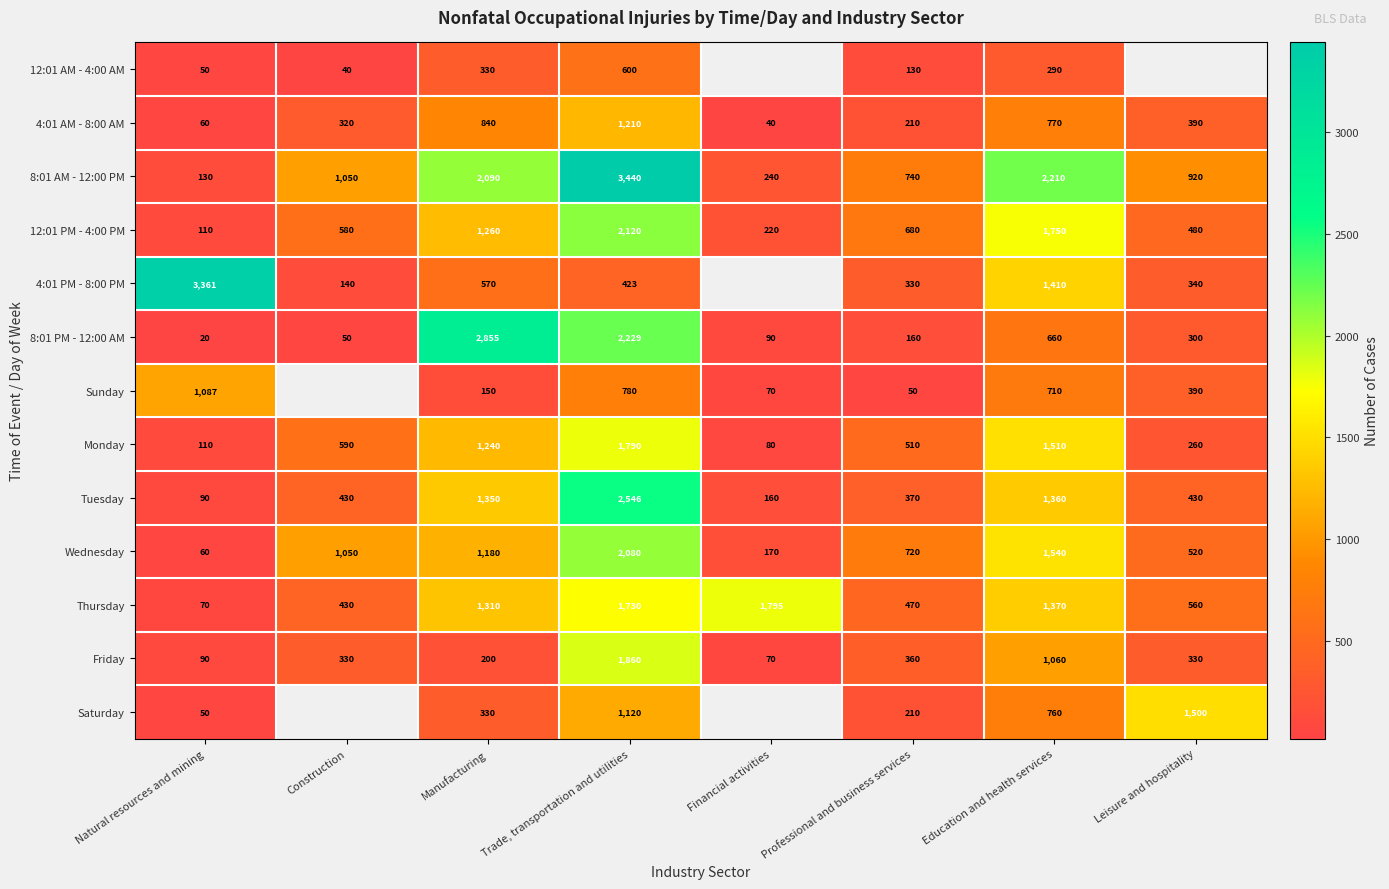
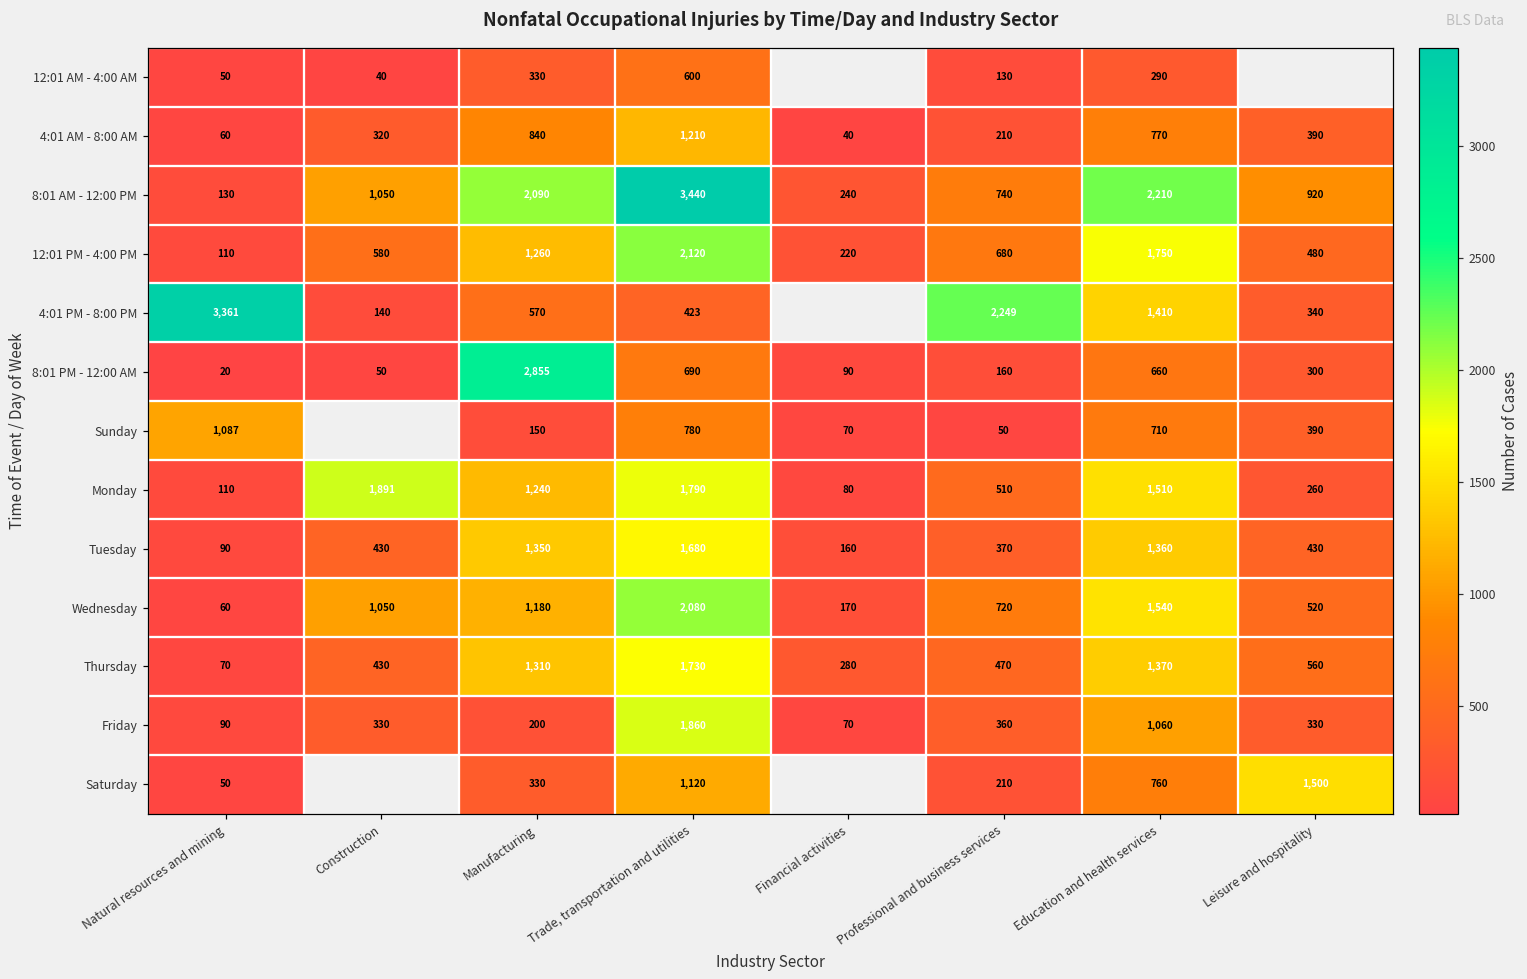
  {
    "12:01 AM - 4:00 AM": {
      "Natural resources and mining": "50",
      "Construction": "40",
      "Manufacturing": "330",
      "Trade, transportation and utilities": "600",
      "Professional and business services": "130",
      "Education and health services": "290"
    },
    "4:01 AM - 8:00 AM": {
      "Natural resources and mining": "60",
      "Construction": "320",
      "Manufacturing": "840",
      "Trade, transportation and utilities": "1,210",
      "Financial activities": "40",
      "Professional and business services": "210",
      "Education and health services": "770",
      "Leisure and hospitality": "390"
    },
    "8:01 AM - 12:00 PM": {
      "Natural resources and mining": "130",
      "Construction": "1,050",
      "Manufacturing": "2,090",
      "Trade, transportation and utilities": "3,440",
      "Financial activities": "240",
      "Professional and business services": "740",
      "Education and health services": "2,210",
      "Leisure and hospitality": "920"
    },
    "12:01 PM - 4:00 PM": {
      "Natural resources and mining": "110",
      "Construction": "580",
      "Manufacturing": "1,260",
      "Trade, transportation and utilities": "2,120",
      "Financial activities": "220",
      "Professional and business services": "680",
      "Education and health services": "1,750",
      "Leisure and hospitality": "480"
    },
    "4:01 PM - 8:00 PM": {
      "Natural resources and mining": "3,361",
      "Construction": "140",
      "Manufacturing": "570",
      "Trade, transportation and utilities": "423",
-     "Professional and business services": "330",
+     "Professional and business services": "2,249",
      "Education and health services": "1,410",
      "Leisure and hospitality": "340"
    },
    "8:01 PM - 12:00 AM": {
      "Natural resources and mining": "20",
      "Construction": "50",
      "Manufacturing": "2,855",
-     "Trade, transportation and utilities": "2,229",
+     "Trade, transportation and utilities": "690",
      "Financial activities": "90",
      "Professional and business services": "160",
      "Education and health services": "660",
      "Leisure and hospitality": "300"
    },
    "Sunday": {
      "Natural resources and mining": "1,087",
      "Manufacturing": "150",
      "Trade, transportation and utilities": "780",
      "Financial activities": "70",
      "Professional and business services": "50",
      "Education and health services": "710",
      "Leisure and hospitality": "390"
    },
    "Monday": {
      "Natural resources and mining": "110",
-     "Construction": "590",
+     "Construction": "1,891",
      "Manufacturing": "1,240",
      "Trade, transportation and utilities": "1,790",
      "Financial activities": "80",
      "Professional and business services": "510",
      "Education and health services": "1,510",
      "Leisure and hospitality": "260"
    },
    "Tuesday": {
      "Natural resources and mining": "90",
      "Construction": "430",
      "Manufacturing": "1,350",
-     "Trade, transportation and utilities": "2,546",
+     "Trade, transportation and utilities": "1,680",
      "Financial activities": "160",
      "Professional and business services": "370",
      "Education and health services": "1,360",
      "Leisure and hospitality": "430"
    },
    "Wednesday": {
      "Natural resources and mining": "60",
      "Construction": "1,050",
      "Manufacturing": "1,180",
      "Trade, transportation and utilities": "2,080",
      "Financial activities": "170",
      "Professional and business services": "720",
      "Education and health services": "1,540",
      "Leisure and hospitality": "520"
    },
    "Thursday": {
      "Natural resources and mining": "70",
      "Construction": "430",
      "Manufacturing": "1,310",
      "Trade, transportation and utilities": "1,730",
-     "Financial activities": "1,795",
+     "Financial activities": "280",
      "Professional and business services": "470",
      "Education and health services": "1,370",
      "Leisure and hospitality": "560"
    },
    "Friday": {
      "Natural resources and mining": "90",
      "Construction": "330",
      "Manufacturing": "200",
      "Trade, transportation and utilities": "1,860",
      "Financial activities": "70",
      "Professional and business services": "360",
      "Education and health services": "1,060",
      "Leisure and hospitality": "330"
    },
    "Saturday": {
      "Natural resources and mining": "50",
      "Manufacturing": "330",
      "Trade, transportation and utilities": "1,120",
      "Professional and business services": "210",
      "Education and health services": "760",
      "Leisure and hospitality": "1,500"
    }
  }
